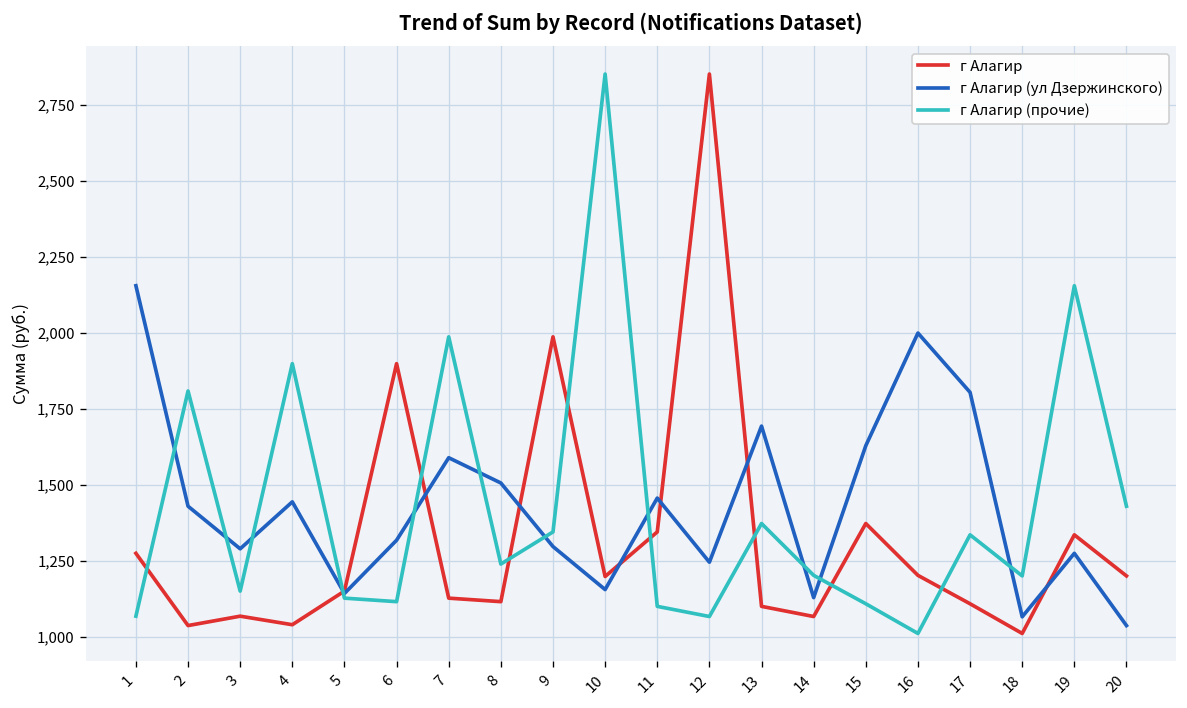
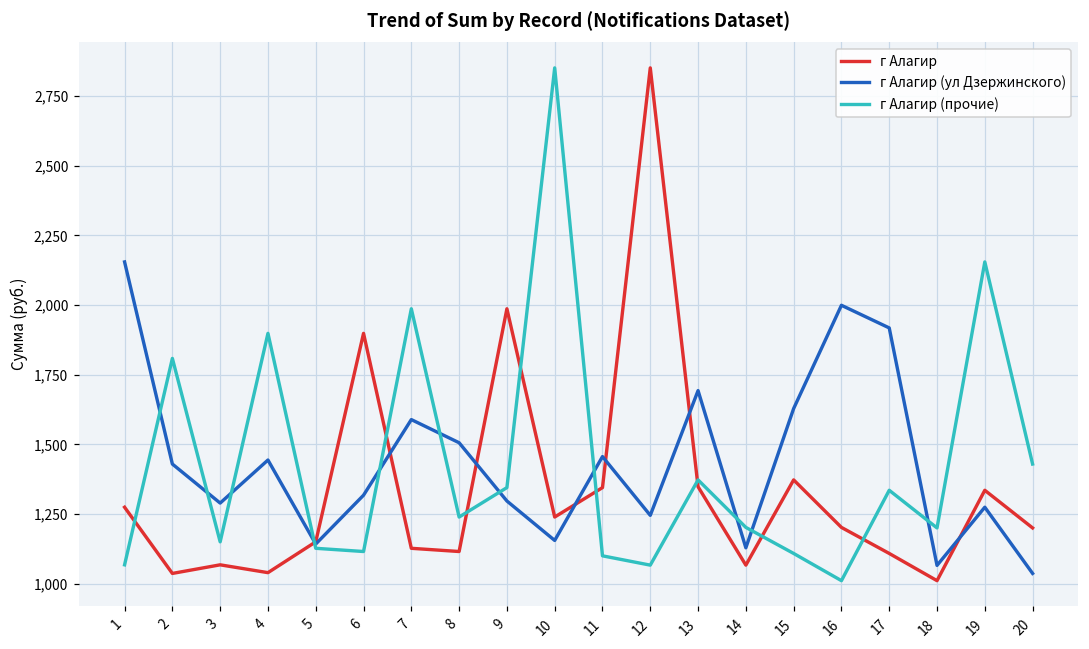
  {
    "г Алагир": {
      "1": "1,270",
      "2": "1,040",
      "3": "1,070",
      "4": "1,040",
      "6": "1,900",
      "7": "1,130",
      "8": "1,120",
      "9": "1,990",
-     "10": "1,200",
+     "10": "1,240",
      "11": "1,340",
      "12": "2,850",
-     "13": "1,100",
+     "13": "1,350",
      "14": "1,070",
      "15": "1,370",
      "16": "1,200",
      "17": "1,110",
      "18": "1,010",
      "19": "1,340",
      "20": "1,200"
    },
    "г Алагир (ул Дзержинского)": {
      "1": "2,150",
      "2": "1,430",
      "3": "1,290",
      "4": "1,440",
      "6": "1,320",
      "7": "1,590",
      "8": "1,510",
      "9": "1,300",
      "10": "1,160",
      "11": "1,460",
      "12": "1,250",
      "13": "1,690",
      "14": "1,130",
      "15": "1,630",
      "16": "2,000",
-     "17": "1,800",
+     "17": "1,920",
      "18": "1,070",
      "19": "1,270",
      "20": "1,040"
    },
    "г Алагир (прочие)": {
      "1": "1,070",
      "2": "1,810",
      "3": "1,150",
      "4": "1,900",
      "5": "1,130",
      "6": "1,120",
      "7": "1,990",
      "8": "1,240",
      "9": "1,340",
      "10": "2,850",
      "11": "1,100",
      "12": "1,070",
      "13": "1,370",
      "14": "1,200",
      "15": "1,110",
      "16": "1,010",
      "17": "1,340",
      "18": "1,200",
      "19": "2,150",
      "20": "1,430"
    }
  }
